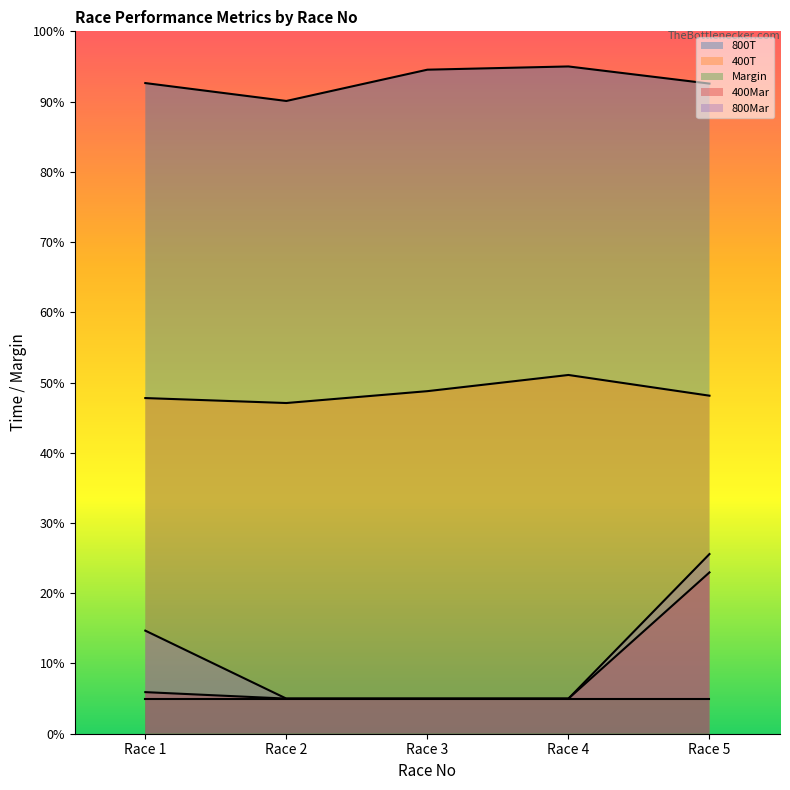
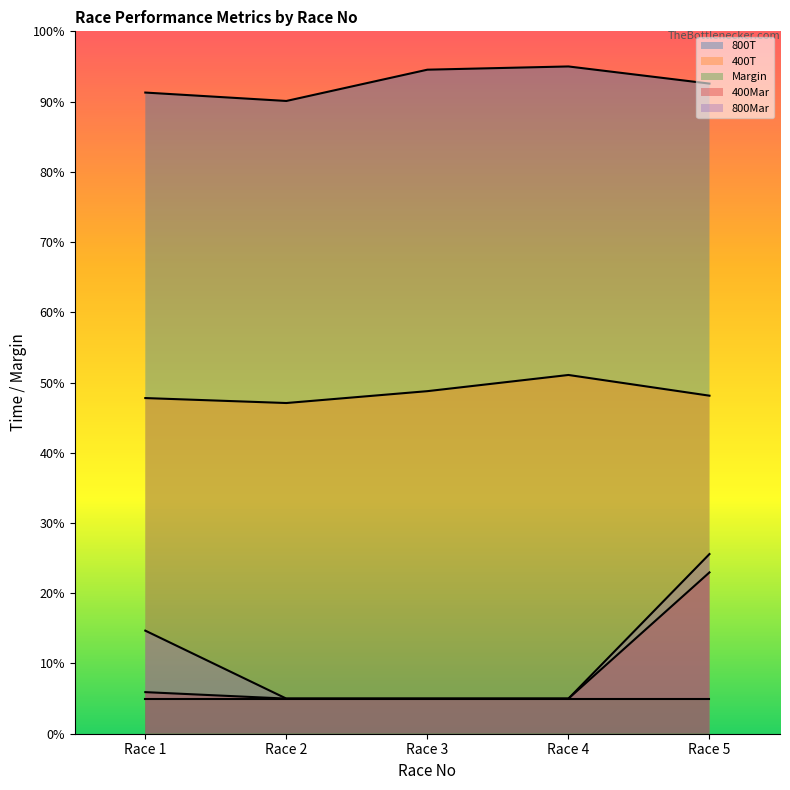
  {
    "800T": {
-     "Race 1": "93%",
+     "Race 1": "91%",
      "Race 2": "90%",
      "Race 3": "95%",
      "Race 4": "95%"
    },
    "Margin": {
      "Race 1": "5%",
      "Race 5": "5%"
    },
    "800Mar": {
      "Race 1": "15%",
      "Race 5": "26%"
    }
  }
